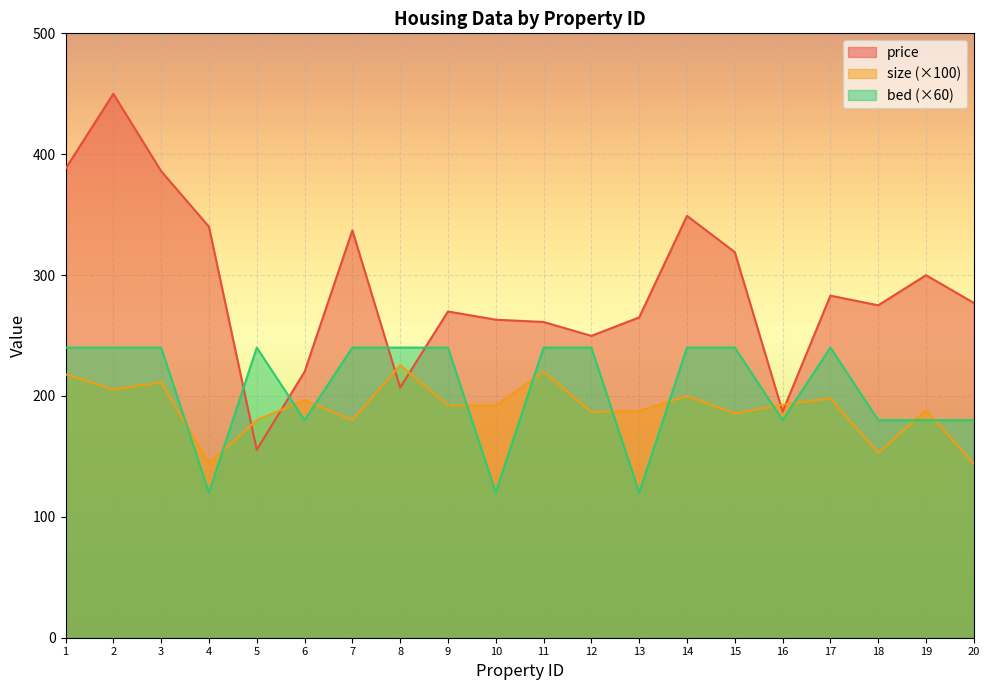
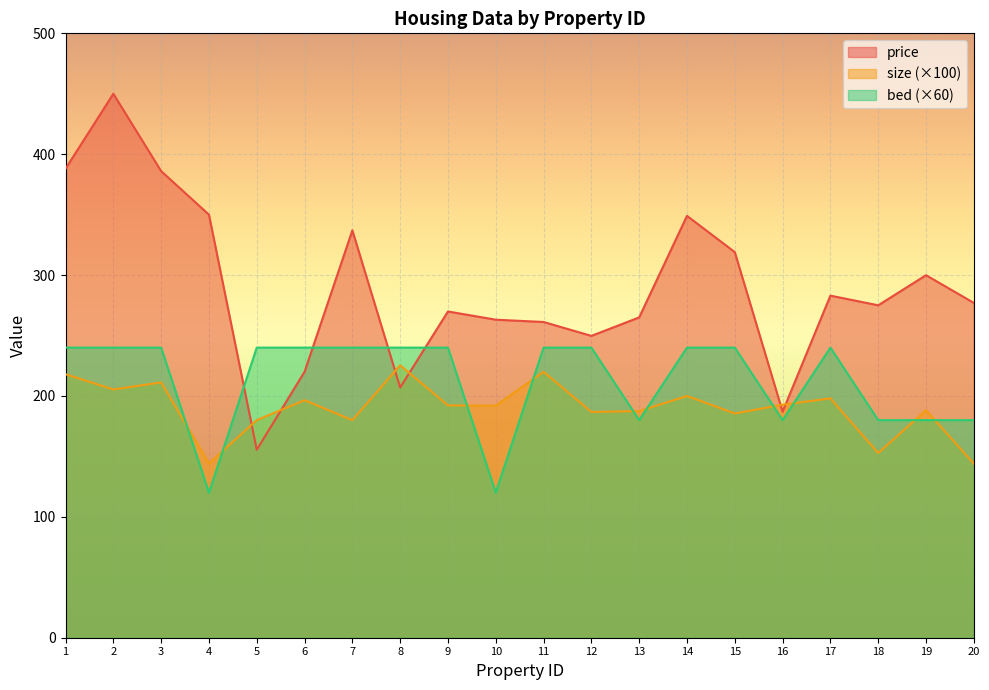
  {
    "price": {
      "1": 388,
      "2": 450,
      "3": 386,
-     "4": 340,
+     "4": 350,
      "5": 156,
      "6": 220,
      "7": 337,
      "8": 207,
      "9": 270,
      "10": 263,
      "11": 261,
      "12": 250,
      "13": 265,
      "14": 349,
      "15": 319,
      "16": 187,
      "17": 283,
      "18": 275,
      "19": 300,
      "20": 277
    },
    "size (×100)": {
      "1": 218,
      "2": 205,
      "3": 211,
      "4": 144,
      "5": 180,
      "6": 197,
      "7": 180,
      "8": 225,
      "9": 192,
      "10": 192,
      "11": 220,
      "12": 187,
      "13": 188,
      "14": 200,
      "15": 186,
      "16": 193,
      "17": 198,
      "18": 153,
      "19": 188,
      "20": 144
    },
    "bed (×60)": {
      "1": 240,
      "2": 240,
      "3": 240,
      "4": 120,
      "5": 240,
-     "6": 180,
+     "6": 240,
      "7": 240,
      "8": 240,
      "9": 240,
      "10": 120,
      "11": 240,
      "12": 240,
-     "13": 120,
+     "13": 180,
      "14": 240,
      "15": 240,
      "16": 180,
      "17": 240,
      "18": 180,
      "19": 180,
      "20": 180
    }
  }
